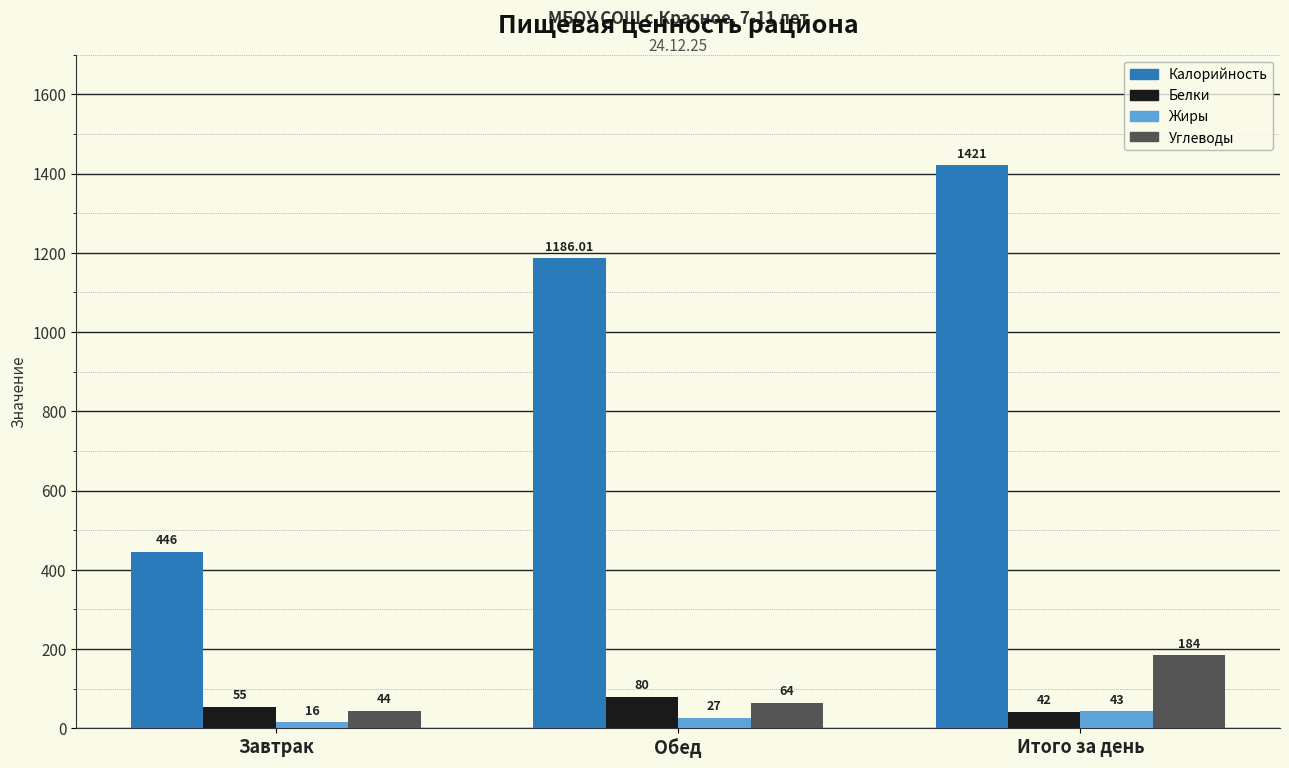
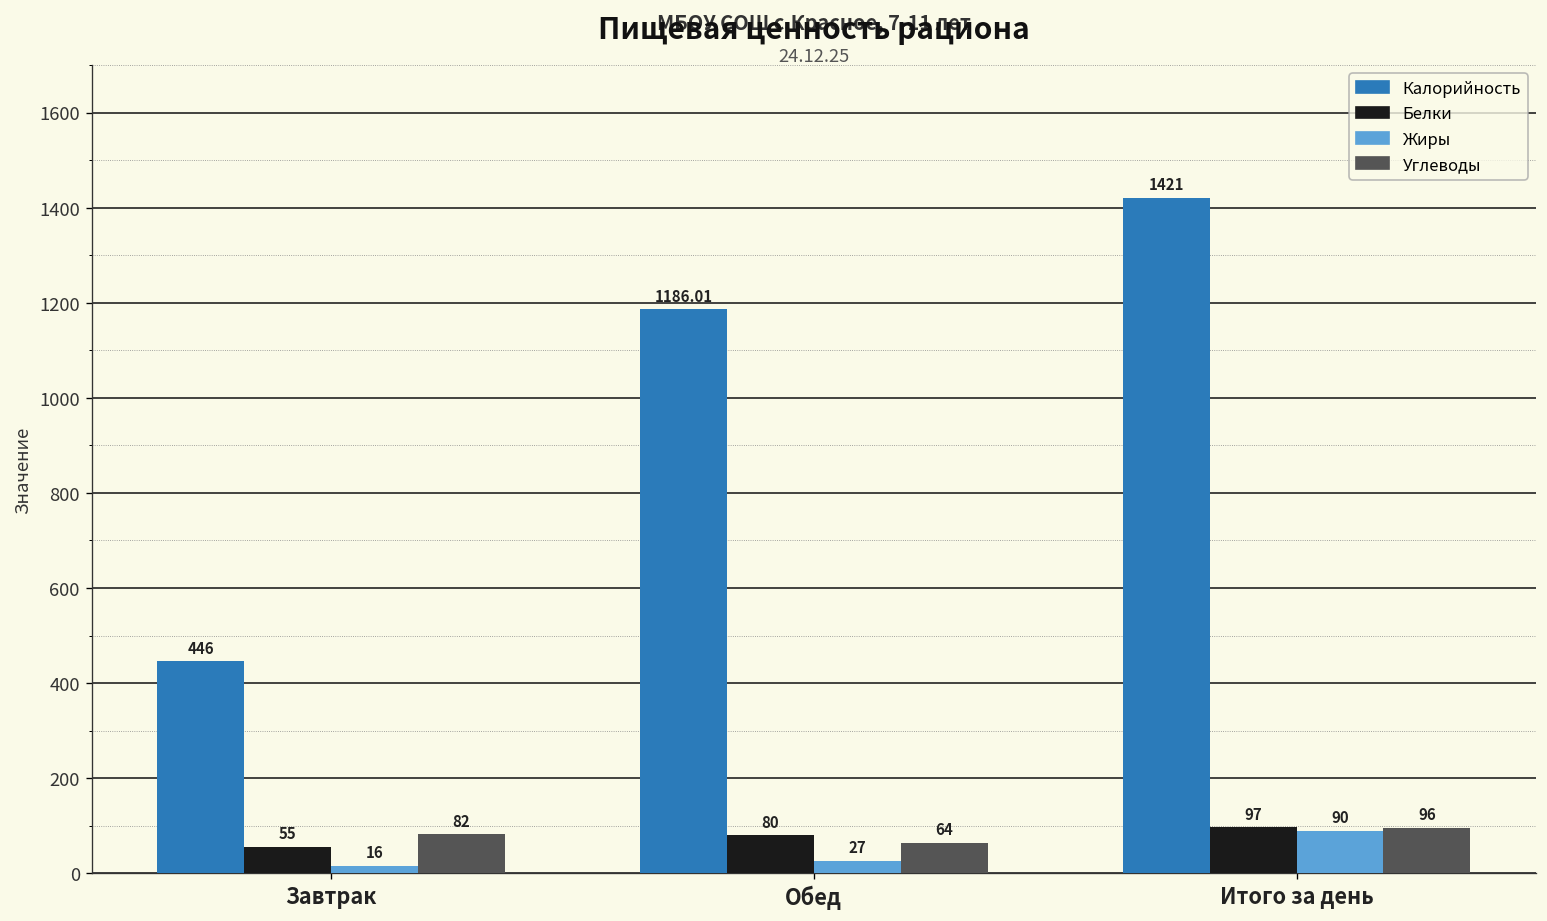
  {
    "Калорийность": {
      "Завтрак": 446,
      "Обед": 1186.01,
      "Итого за день": 1421
    },
    "Белки": {
      "Завтрак": 55,
      "Обед": 80,
-     "Итого за день": 42
+     "Итого за день": 97
    },
    "Жиры": {
      "Завтрак": 16,
      "Обед": 27,
-     "Итого за день": 43
+     "Итого за день": 90
    },
    "Углеводы": {
-     "Завтрак": 44,
+     "Завтрак": 82,
      "Обед": 64,
-     "Итого за день": 184
+     "Итого за день": 96
    }
  }
